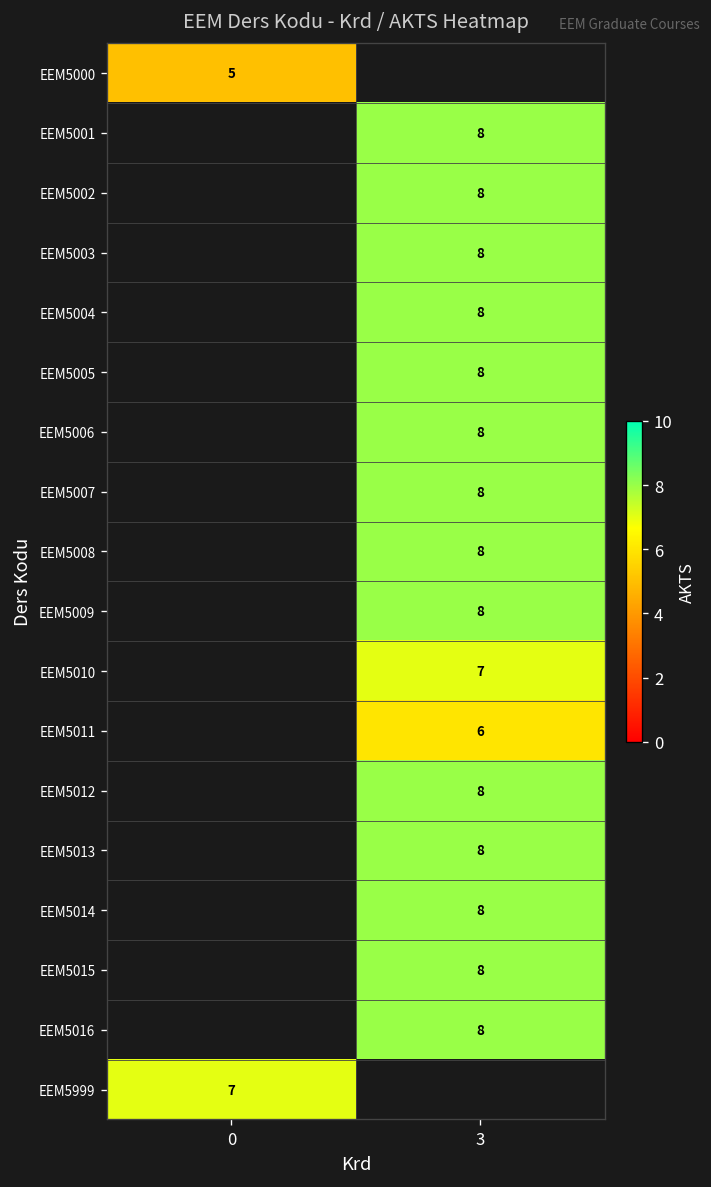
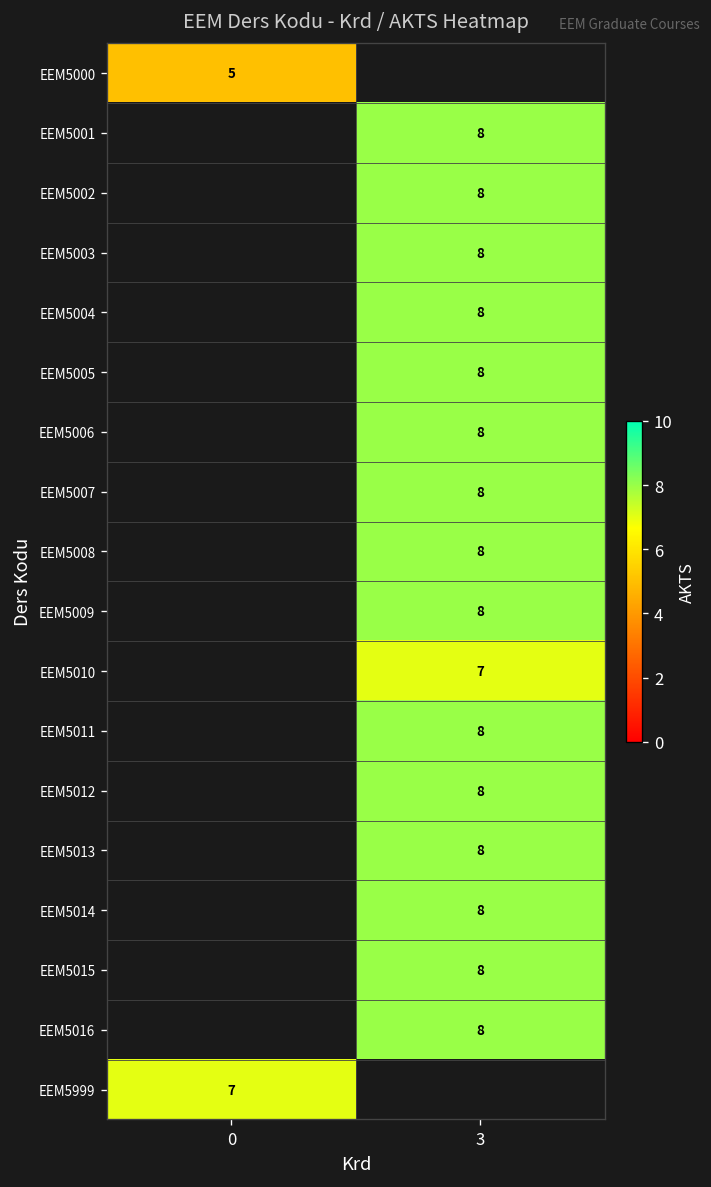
  {
    "EEM5000": {
      "0": 5
    },
    "EEM5001": {
      "3": 8
    },
    "EEM5002": {
      "3": 8
    },
    "EEM5003": {
      "3": 8
    },
    "EEM5004": {
      "3": 8
    },
    "EEM5005": {
      "3": 8
    },
    "EEM5006": {
      "3": 8
    },
    "EEM5007": {
      "3": 8
    },
    "EEM5008": {
      "3": 8
    },
    "EEM5009": {
      "3": 8
    },
    "EEM5010": {
      "3": 7
    },
    "EEM5011": {
-     "3": 6
+     "3": 8
    },
    "EEM5012": {
      "3": 8
    },
    "EEM5013": {
      "3": 8
    },
    "EEM5014": {
      "3": 8
    },
    "EEM5015": {
      "3": 8
    },
    "EEM5016": {
      "3": 8
    },
    "EEM5999": {
      "0": 7
    }
  }
